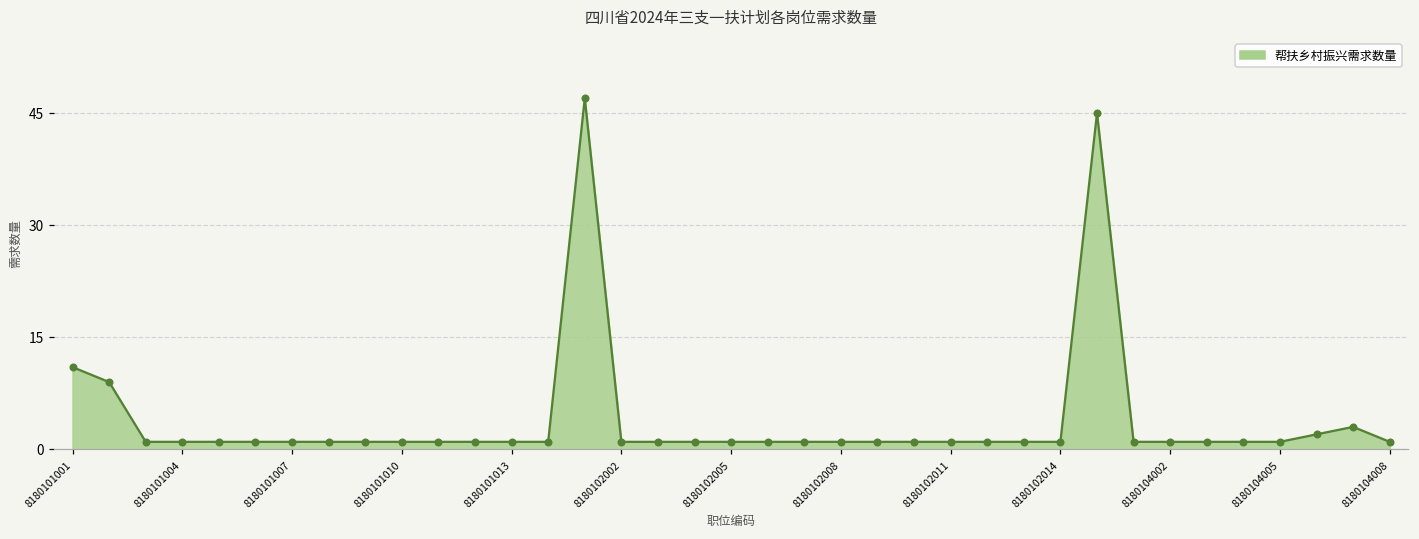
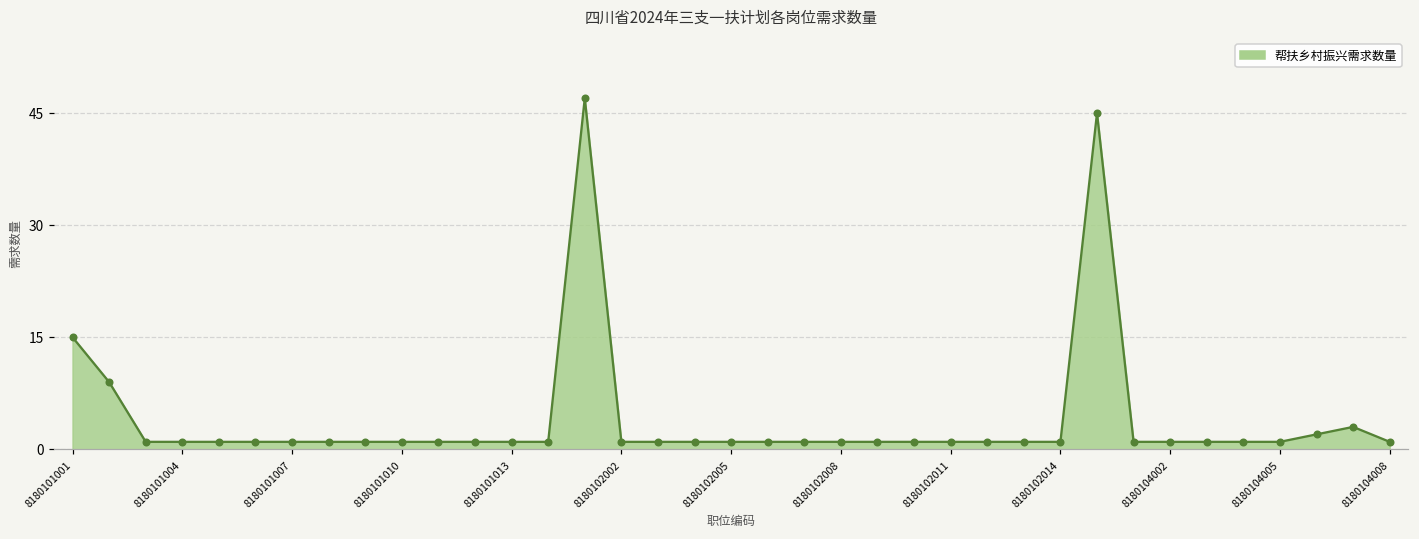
  {
-   "8180101001": 11,
+   "8180101001": 15,
    "8180101004": 1,
    "8180101007": 1,
    "8180101010": 1,
    "8180101013": 1,
    "8180102002": 1,
    "8180102005": 1,
    "8180102008": 1,
    "8180102011": 1,
    "8180102014": 1,
    "8180104002": 1,
    "8180104005": 1,
    "8180104008": 1
  }
